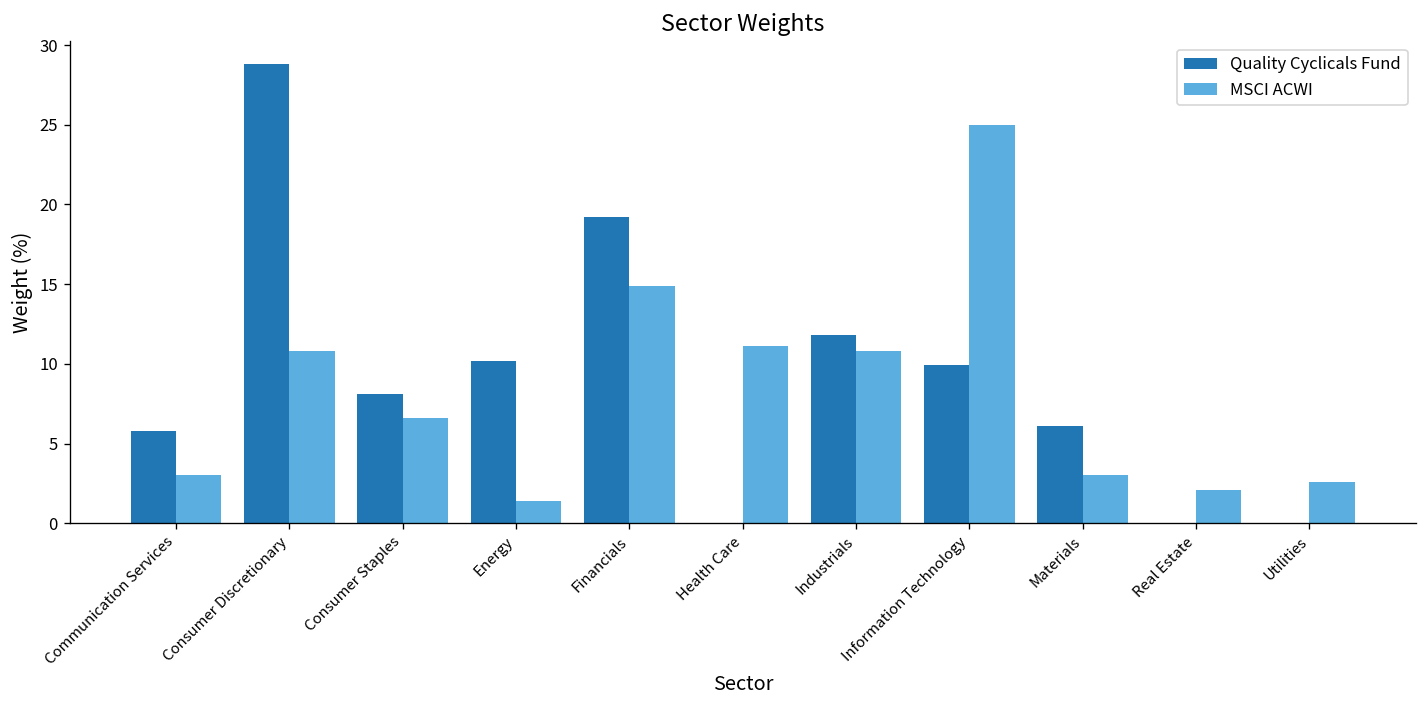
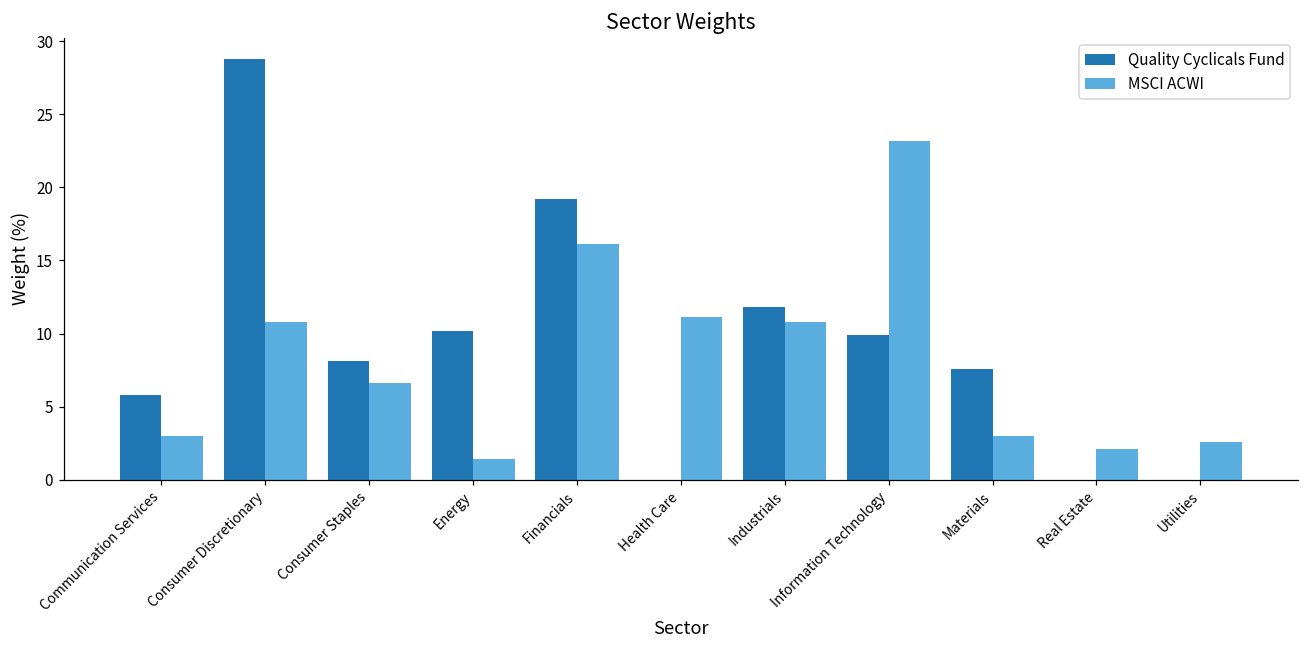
  {
    "Quality Cyclicals Fund": {
      "Communication Services": 5.8,
      "Consumer Discretionary": 28.8,
      "Consumer Staples": 8.1,
      "Energy": 10.2,
      "Financials": 19.2,
      "Health Care": 0.0,
      "Industrials": 11.8,
      "Information Technology": 9.9,
-     "Materials": 6.1,
+     "Materials": 7.6,
      "Real Estate": 0.0,
      "Utilities": 0.0
    },
    "MSCI ACWI": {
      "Communication Services": 3.0,
      "Consumer Discretionary": 10.8,
      "Consumer Staples": 6.6,
      "Energy": 1.4,
-     "Financials": 14.9,
+     "Financials": 16.1,
      "Health Care": 11.1,
      "Industrials": 10.8,
-     "Information Technology": 25.0,
+     "Information Technology": 23.2,
      "Materials": 3.0,
      "Real Estate": 2.1,
      "Utilities": 2.6
    }
  }
